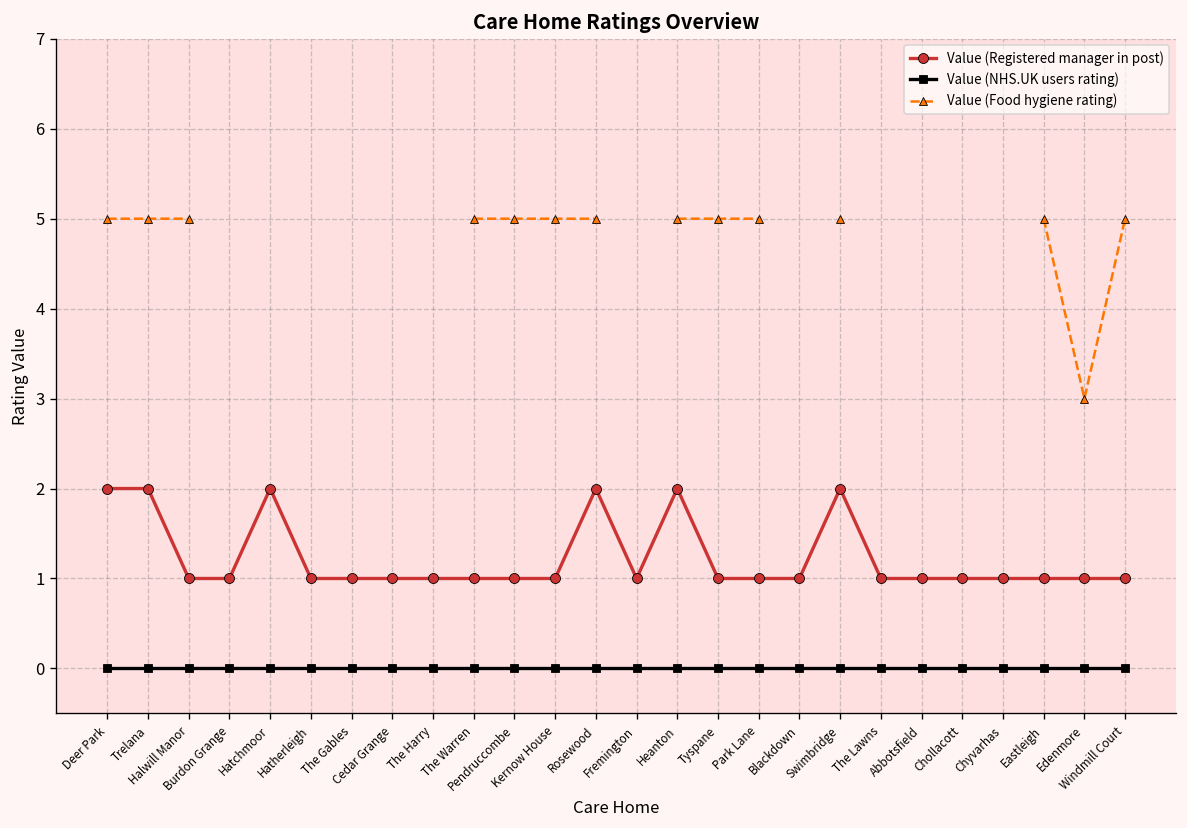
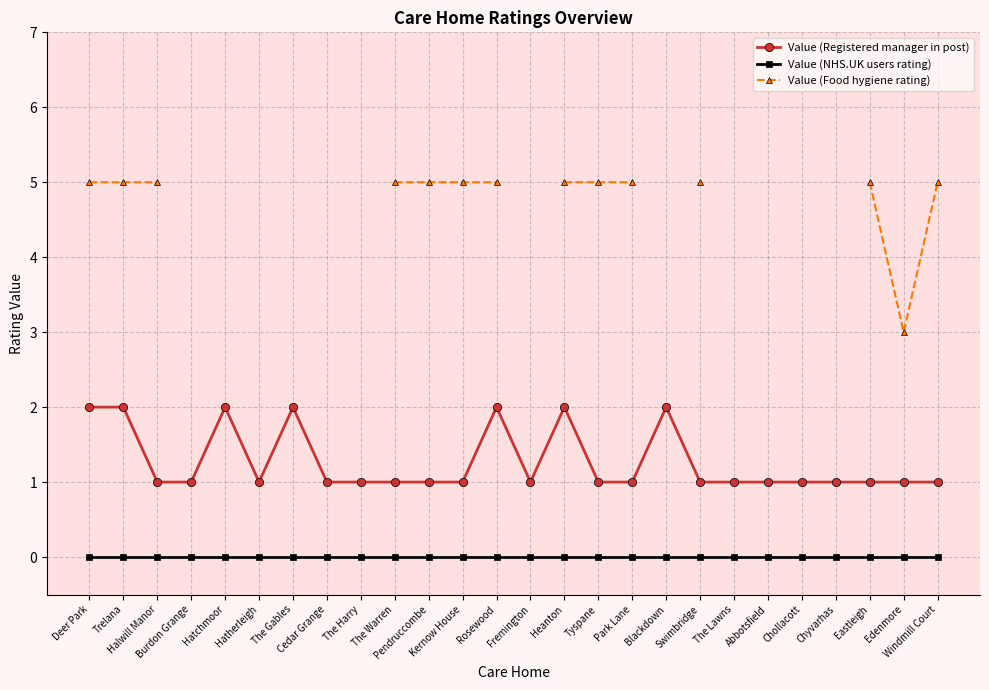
  {
    "Value (Registered manager in post)": {
      "Deer Park": 2,
      "Trelana": 2,
      "Halwill Manor": 1,
      "Burdon Grange": 1,
      "Hatchmoor": 2,
      "Hatherleigh": 1,
-     "The Gables": 1,
+     "The Gables": 2,
      "Cedar Grange": 1,
      "The Harry": 1,
      "The Warren": 1,
      "Pendruccombe": 1,
      "Kernow House": 1,
      "Rosewood": 2,
      "Fremington": 1,
      "Heanton": 2,
      "Tyspane": 1,
      "Park Lane": 1,
-     "Blackdown": 1,
-     "Swimbridge": 2,
+     "Blackdown": 2,
+     "Swimbridge": 1,
      "The Lawns": 1,
      "Abbotsfield": 1,
      "Chollacott": 1,
      "Chyvarhas": 1,
      "Eastleigh": 1,
      "Edenmore": 1,
      "Windmill Court": 1
    },
    "Value (NHS.UK users rating)": {
      "Deer Park": 0,
      "Trelana": 0,
      "Halwill Manor": 0,
      "Burdon Grange": 0,
      "Hatchmoor": 0,
      "Hatherleigh": 0,
      "The Gables": 0,
      "Cedar Grange": 0,
      "The Harry": 0,
      "The Warren": 0,
      "Pendruccombe": 0,
      "Kernow House": 0,
      "Rosewood": 0,
      "Fremington": 0,
      "Heanton": 0,
      "Tyspane": 0,
      "Park Lane": 0,
      "Blackdown": 0,
      "Swimbridge": 0,
      "The Lawns": 0,
      "Abbotsfield": 0,
      "Chollacott": 0,
      "Chyvarhas": 0,
      "Eastleigh": 0,
      "Edenmore": 0,
      "Windmill Court": 0
    },
    "Value (Food hygiene rating)": {
      "Deer Park": 5,
      "Trelana": 5,
      "Halwill Manor": 5,
      "The Warren": 5,
      "Pendruccombe": 5,
      "Kernow House": 5,
      "Rosewood": 5,
      "Heanton": 5,
      "Tyspane": 5,
      "Park Lane": 5,
      "Swimbridge": 5,
      "Eastleigh": 5,
      "Edenmore": 3,
      "Windmill Court": 5
    }
  }
